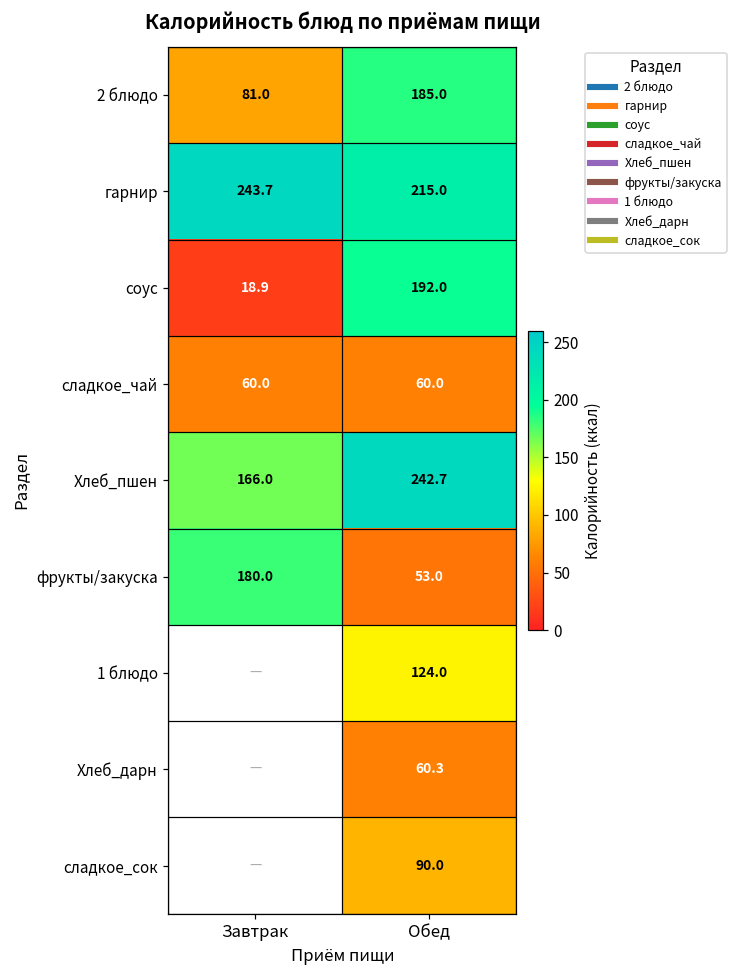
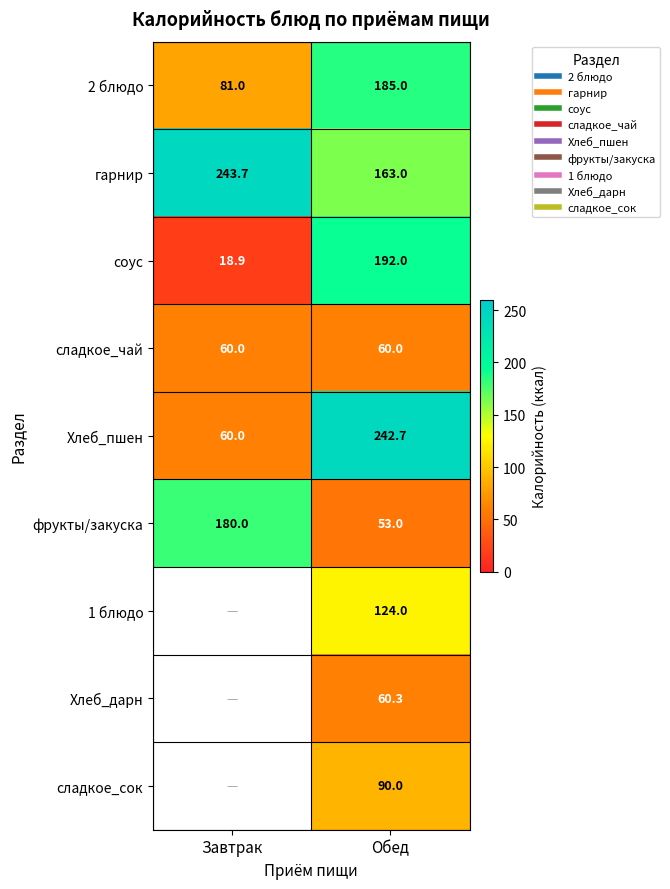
  {
    "2 блюдо": {
      "Завтрак": 81.0,
      "Обед": 185.0
    },
    "гарнир": {
      "Завтрак": 243.7,
-     "Обед": 215.0
+     "Обед": 163.0
    },
    "соус": {
      "Завтрак": 18.9,
      "Обед": 192.0
    },
    "сладкое_чай": {
      "Завтрак": 60.0,
      "Обед": 60.0
    },
    "Хлеб_пшен": {
-     "Завтрак": 166.0,
+     "Завтрак": 60.0,
      "Обед": 242.7
    },
    "фрукты/закуска": {
      "Завтрак": 180.0,
      "Обед": 53.0
    },
    "1 блюдо": {
      "Обед": 124.0
    },
    "Хлеб_дарн": {
      "Обед": 60.3
    },
    "сладкое_сок": {
      "Обед": 90.0
    }
  }
